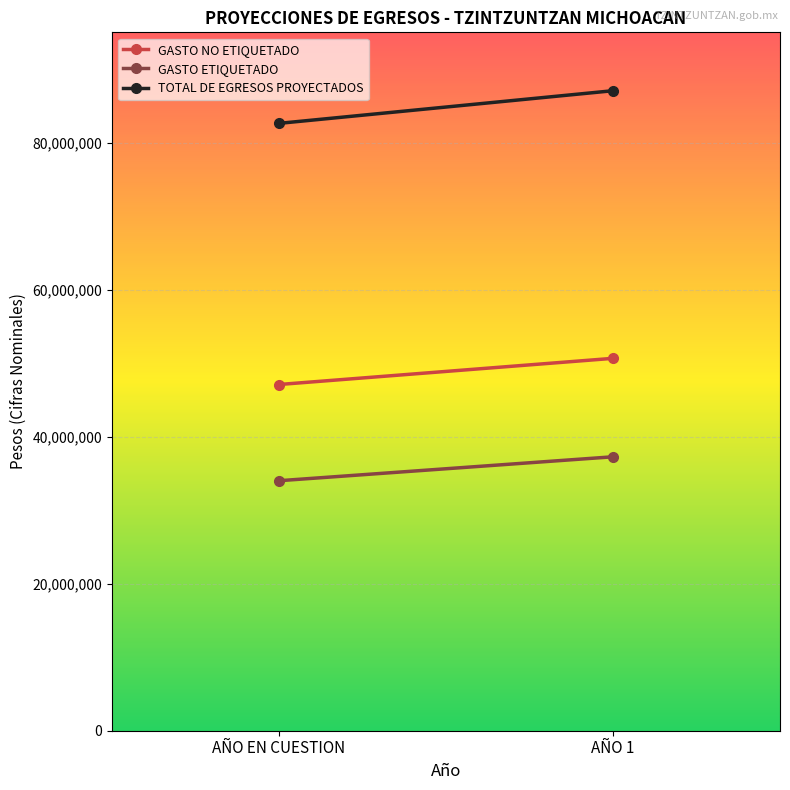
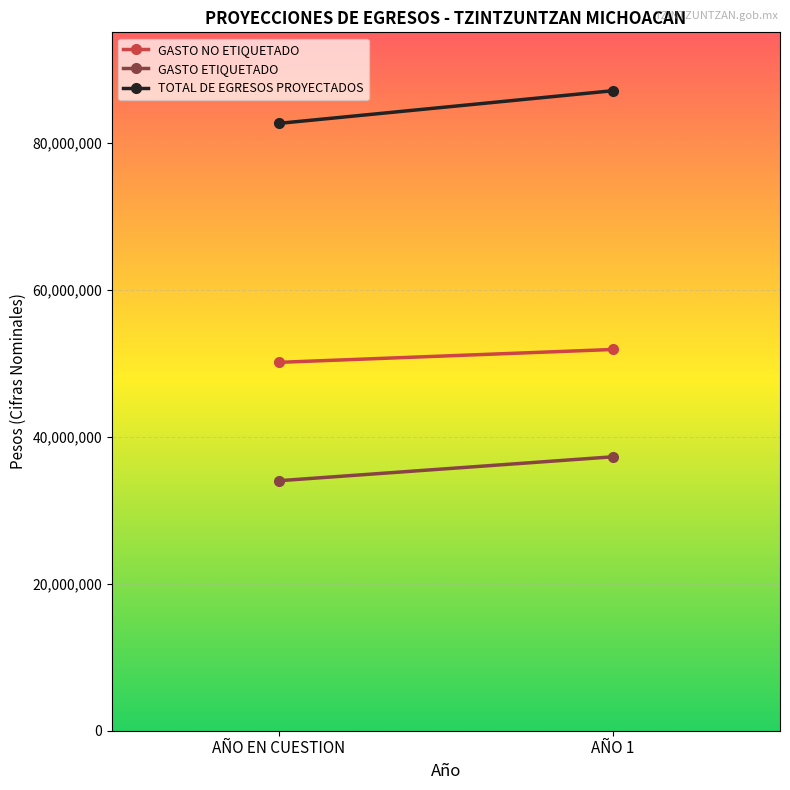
  {
    "GASTO NO ETIQUETADO": {
-     "AÑO EN CUESTION": "47,000,000",
-     "AÑO 1": "51,000,000"
+     "AÑO EN CUESTION": "50,000,000",
+     "AÑO 1": "52,000,000"
    },
    "GASTO ETIQUETADO": {
      "AÑO EN CUESTION": "34,000,000",
      "AÑO 1": "37,000,000"
    },
    "TOTAL DE EGRESOS PROYECTADOS": {
      "AÑO EN CUESTION": "83,000,000",
      "AÑO 1": "87,000,000"
    }
  }
